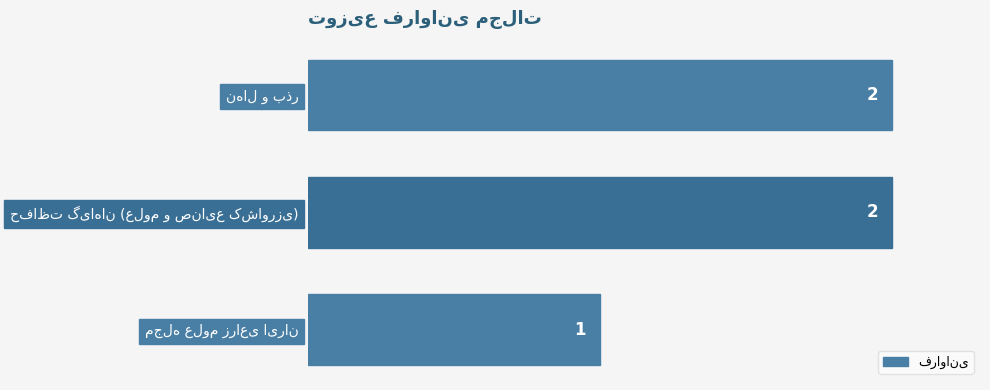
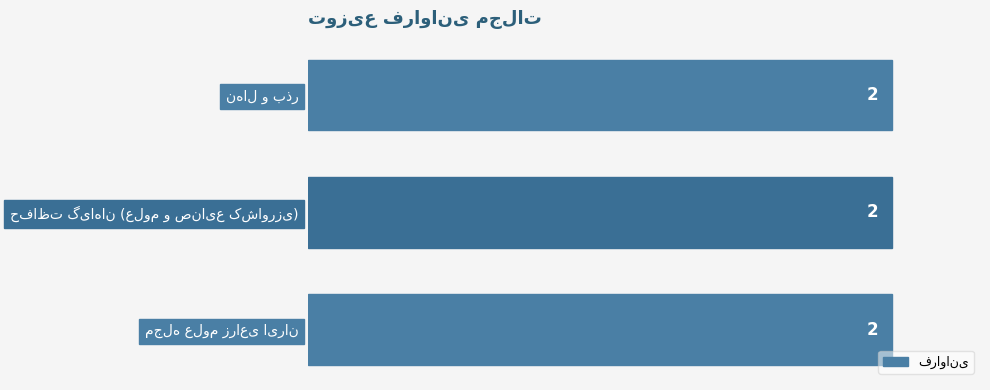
  {
    "نهال و بذر": 2,
    "حفاظت گیاهان (علوم و صنایع کشاورزی)": 2,
-   "مجله علوم زراعی ایران": 1
+   "مجله علوم زراعی ایران": 2
  }
